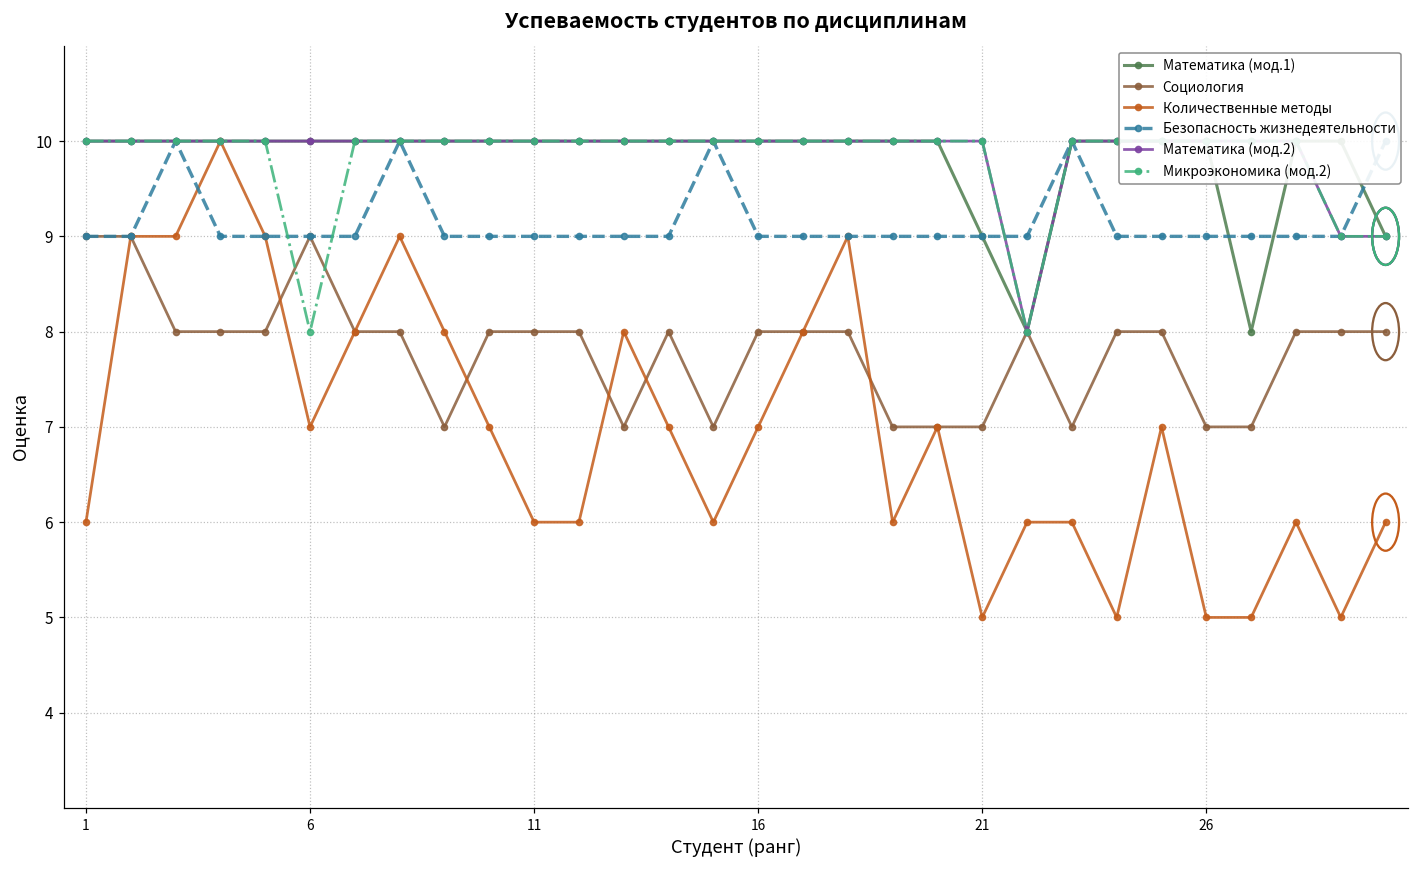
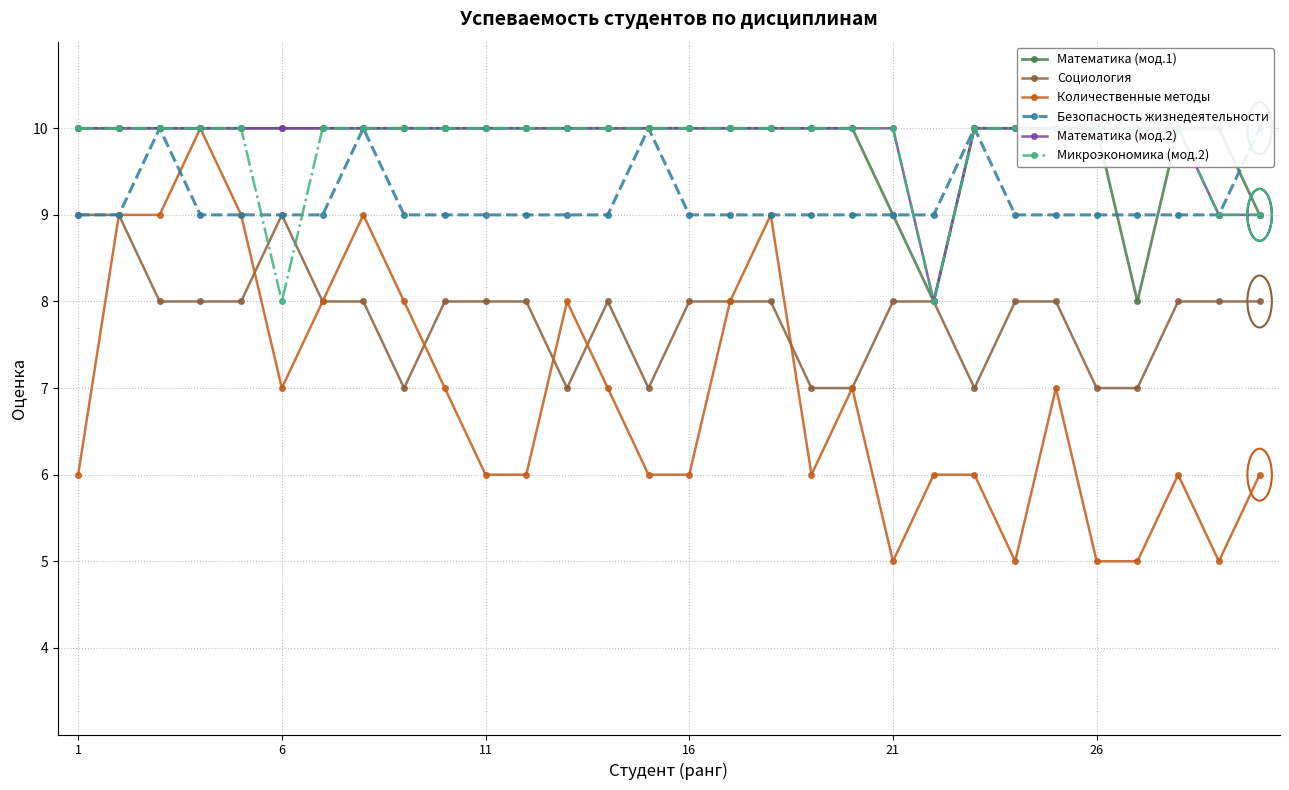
  {
    "Социология": {
      "11": 8,
      "16": 8,
-     "21": 7,
+     "21": 8,
      "26": 7
    },
    "Количественные методы": {
      "1": 6,
      "6": 7,
      "11": 6,
-     "16": 7,
+     "16": 6,
      "21": 5,
      "26": 5
    },
    "Безопасность жизнедеятельности": {
      "11": 9,
      "16": 9,
      "26": 9
    },
    "Микроэкономика (мод.2)": {
      "6": 8
    }
  }
